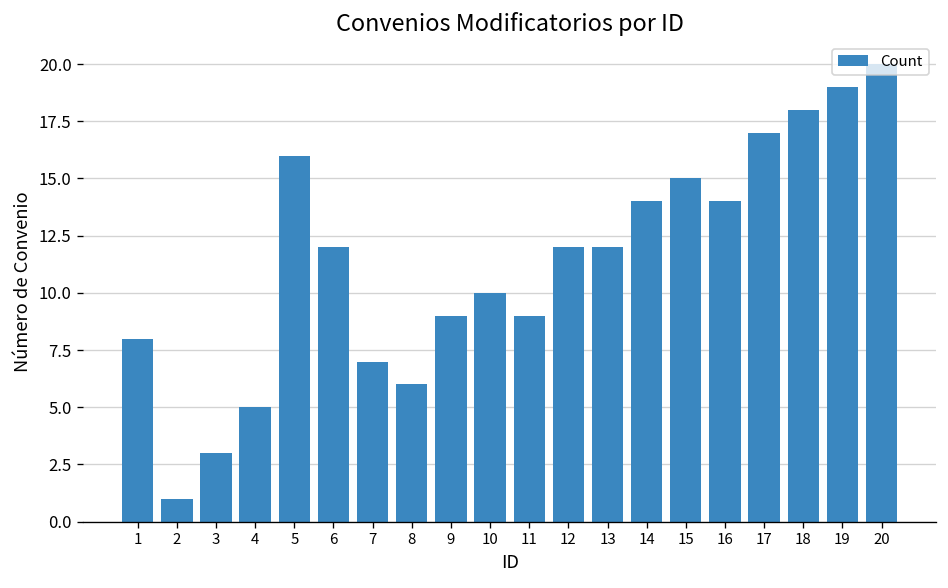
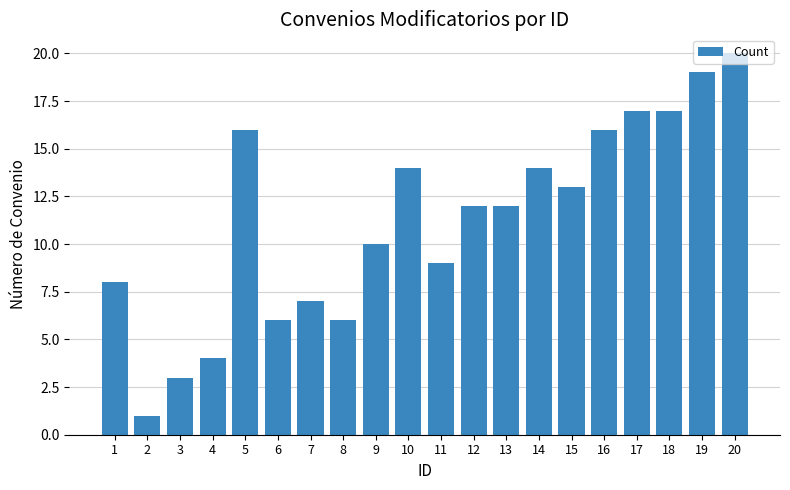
  {
    "1": 8,
    "2": 1,
    "3": 3,
-   "4": 5,
+   "4": 4,
    "5": 16,
-   "6": 12,
+   "6": 6,
    "7": 7,
    "8": 6,
-   "9": 9,
-   "10": 10,
+   "9": 10,
+   "10": 14,
    "11": 9,
    "12": 12,
    "13": 12,
    "14": 14,
-   "15": 15,
-   "16": 14,
+   "15": 13,
+   "16": 16,
    "17": 17,
-   "18": 18,
+   "18": 17,
    "19": 19
  }
